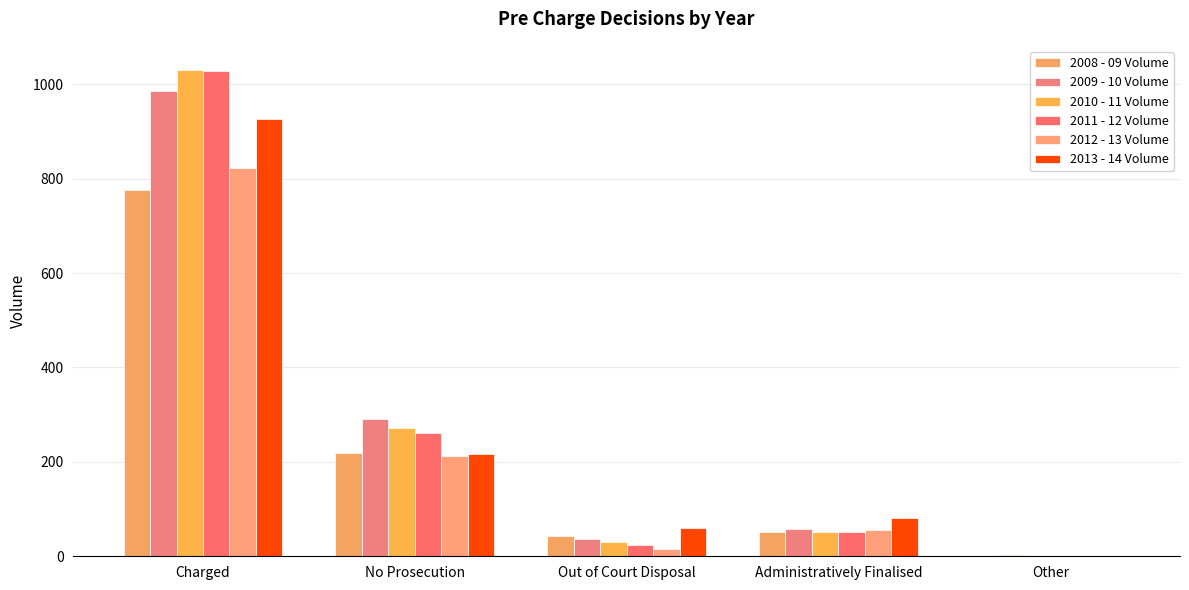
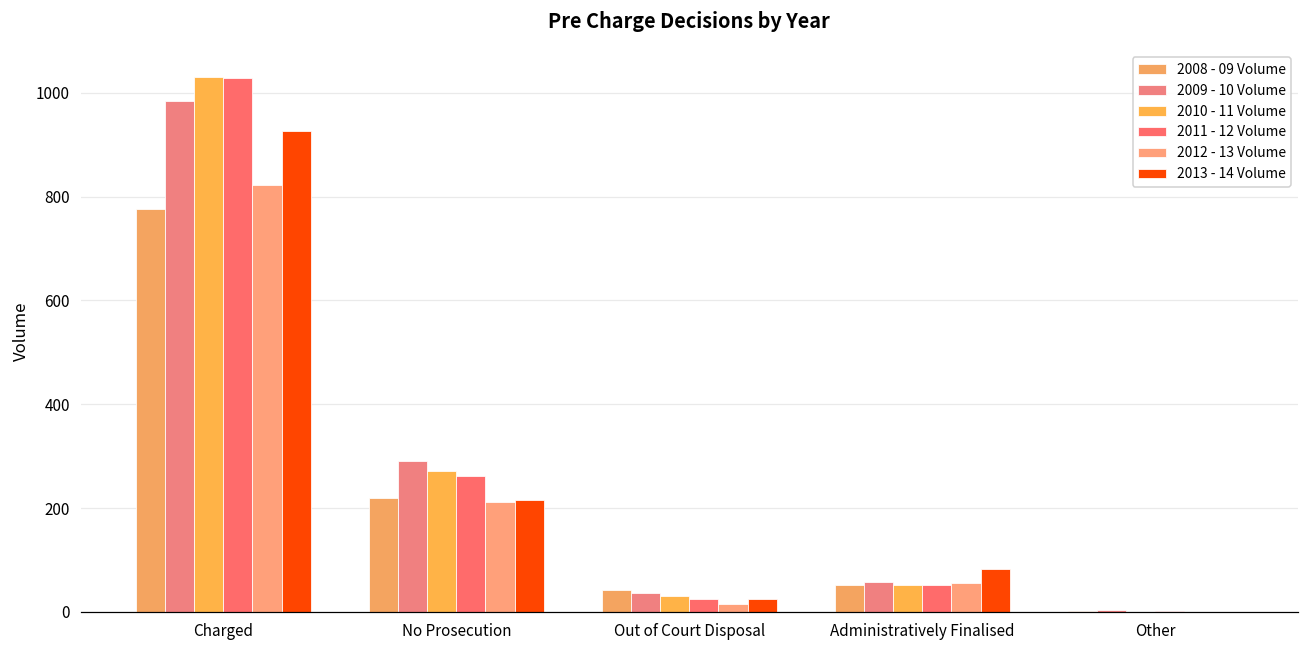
  {
    "2013 - 14 Volume": {
      "Charged": 930,
      "No Prosecution": 220,
-     "Out of Court Disposal": 60,
+     "Out of Court Disposal": 20,
      "Administratively Finalised": 80,
      "Other": 0
    }
  }
